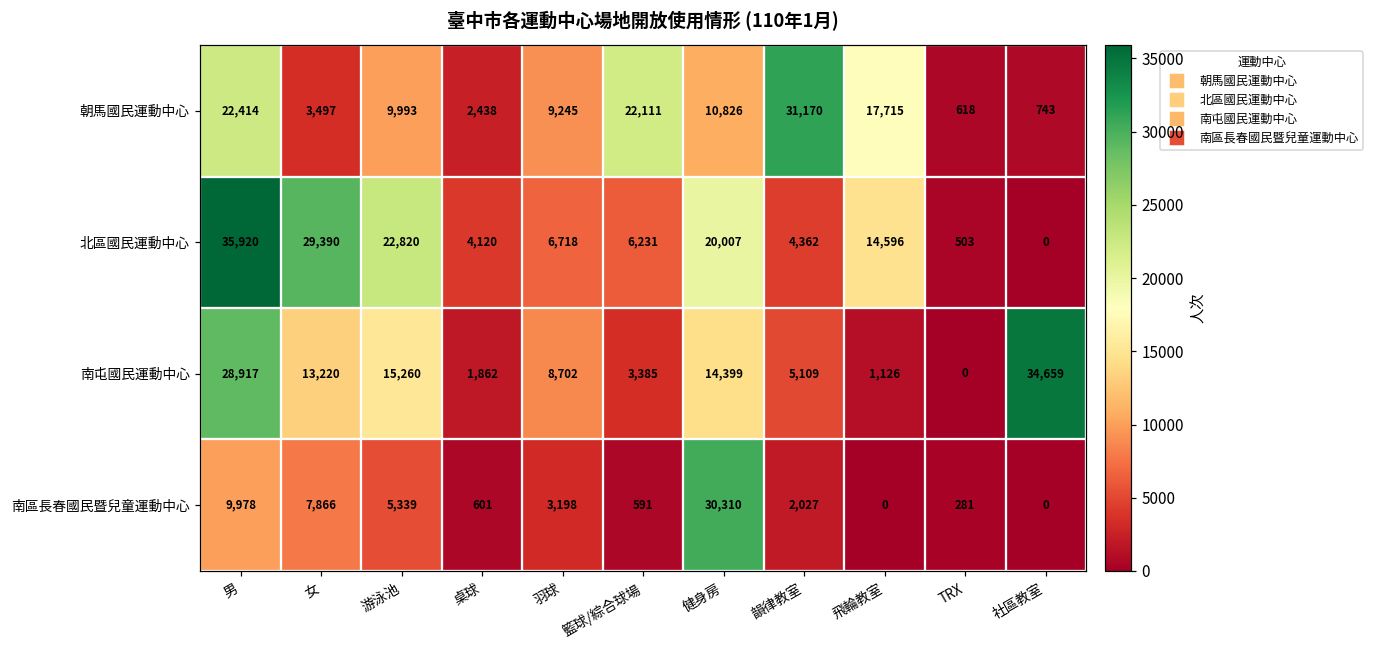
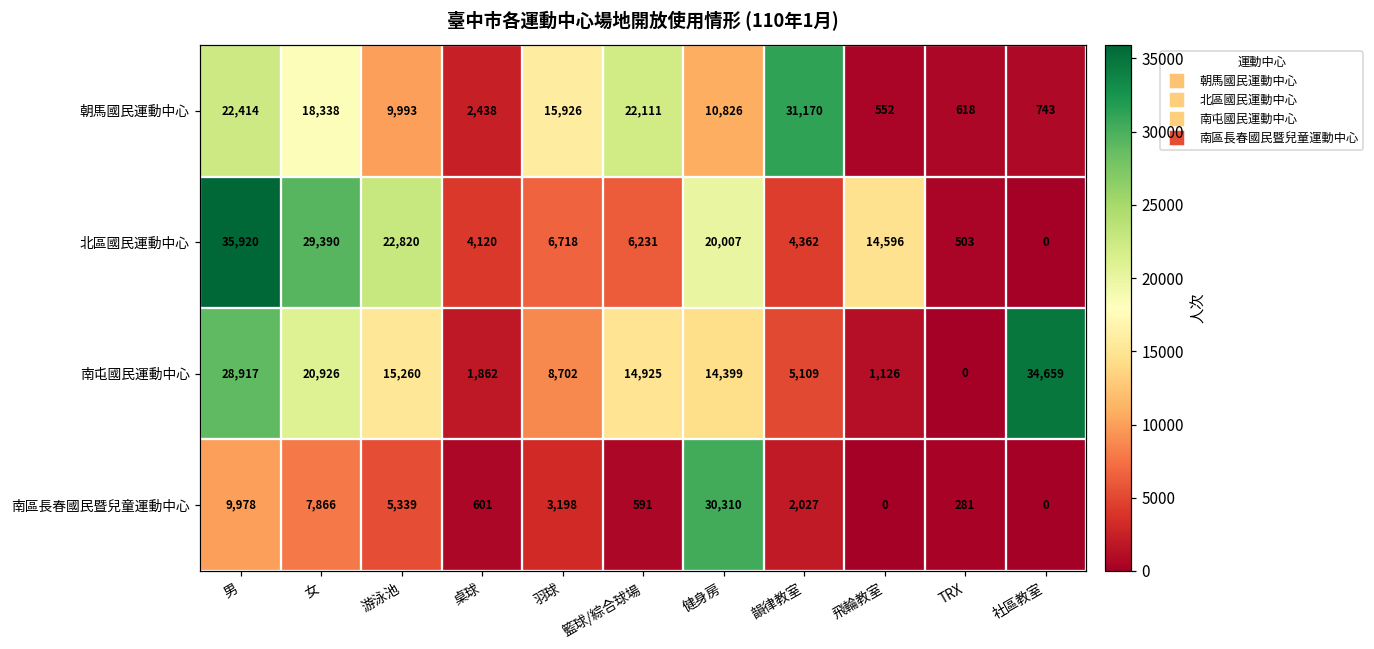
  {
    "朝馬國民運動中心": {
      "男": "22,414",
-     "女": "3,497",
+     "女": "18,338",
      "游泳池": "9,993",
      "桌球": "2,438",
-     "羽球": "9,245",
+     "羽球": "15,926",
      "籃球/綜合球場": "22,111",
      "健身房": "10,826",
      "韻律教室": "31,170",
-     "飛輪教室": "17,715",
+     "飛輪教室": "552",
      "TRX": "618",
      "社區教室": "743"
    },
    "北區國民運動中心": {
      "男": "35,920",
      "女": "29,390",
      "游泳池": "22,820",
      "桌球": "4,120",
      "羽球": "6,718",
      "籃球/綜合球場": "6,231",
      "健身房": "20,007",
      "韻律教室": "4,362",
      "飛輪教室": "14,596",
      "TRX": "503",
      "社區教室": "0"
    },
    "南屯國民運動中心": {
      "男": "28,917",
-     "女": "13,220",
+     "女": "20,926",
      "游泳池": "15,260",
      "桌球": "1,862",
      "羽球": "8,702",
-     "籃球/綜合球場": "3,385",
+     "籃球/綜合球場": "14,925",
      "健身房": "14,399",
      "韻律教室": "5,109",
      "飛輪教室": "1,126",
      "TRX": "0",
      "社區教室": "34,659"
    },
    "南區長春國民暨兒童運動中心": {
      "男": "9,978",
      "女": "7,866",
      "游泳池": "5,339",
      "桌球": "601",
      "羽球": "3,198",
      "籃球/綜合球場": "591",
      "健身房": "30,310",
      "韻律教室": "2,027",
      "飛輪教室": "0",
      "TRX": "281",
      "社區教室": "0"
    }
  }
